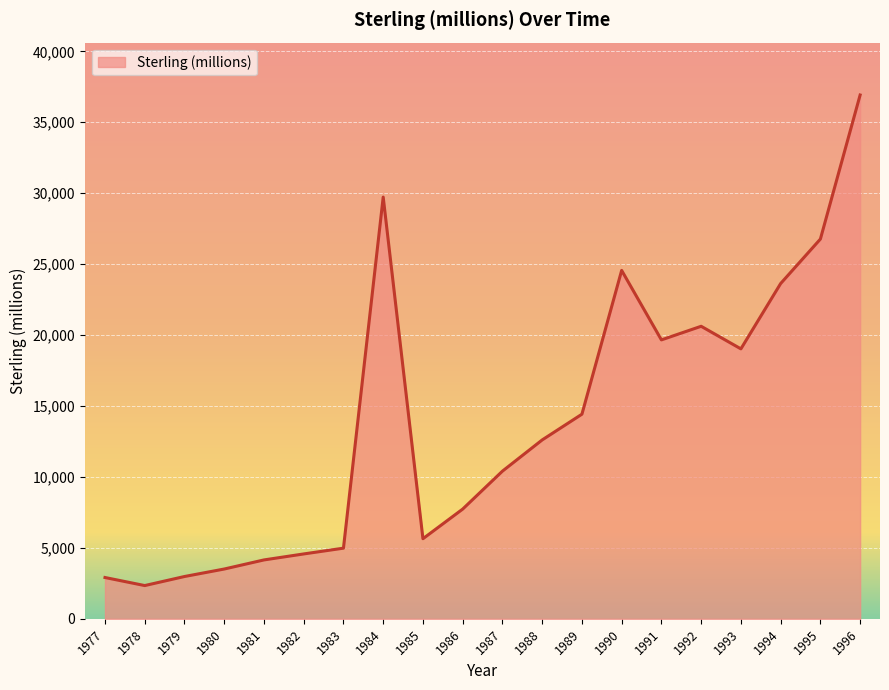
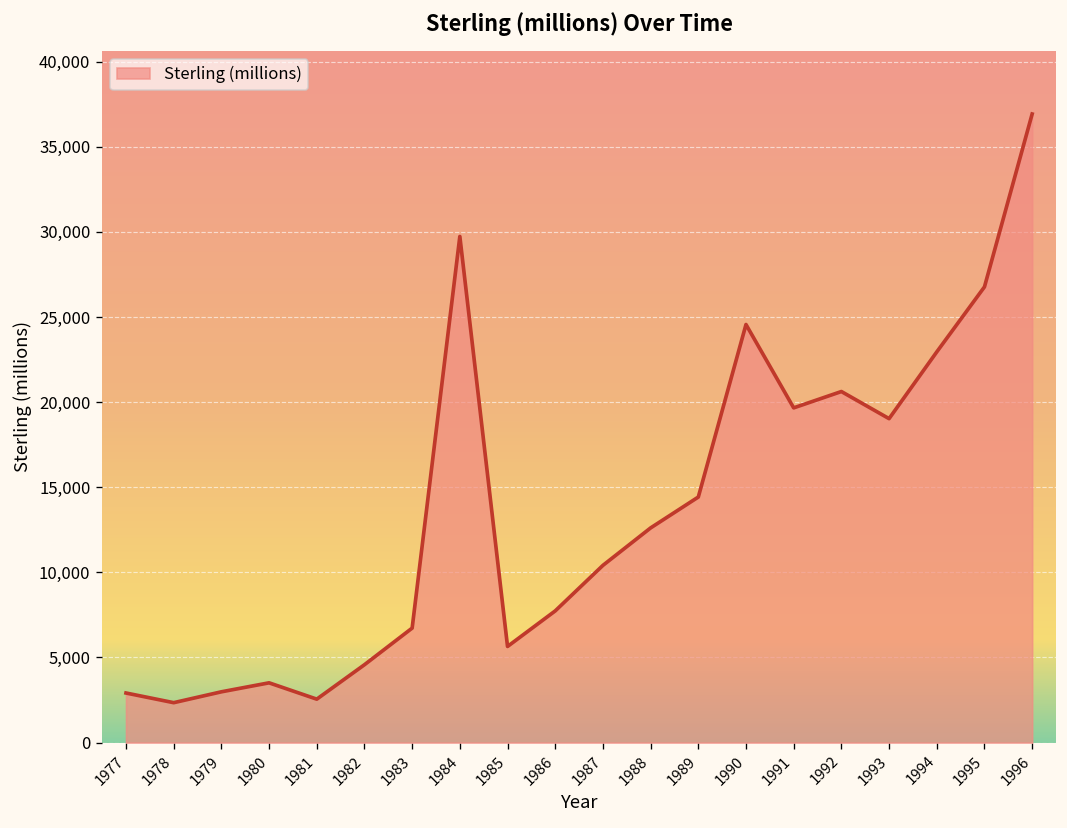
  {
    "1977": "2,900",
    "1978": "2,300",
    "1979": "3,000",
    "1980": "3,500",
-   "1981": "4,200",
+   "1981": "2,600",
    "1982": "4,600",
-   "1983": "5,000",
+   "1983": "6,700",
    "1984": "29,700",
    "1985": "5,600",
    "1986": "7,700",
    "1987": "10,400",
    "1988": "12,600",
    "1989": "14,400",
    "1990": "24,600",
    "1991": "19,700",
    "1992": "20,600",
    "1993": "19,000",
-   "1994": "23,600",
+   "1994": "22,900",
    "1995": "26,800",
    "1996": "36,900"
  }
